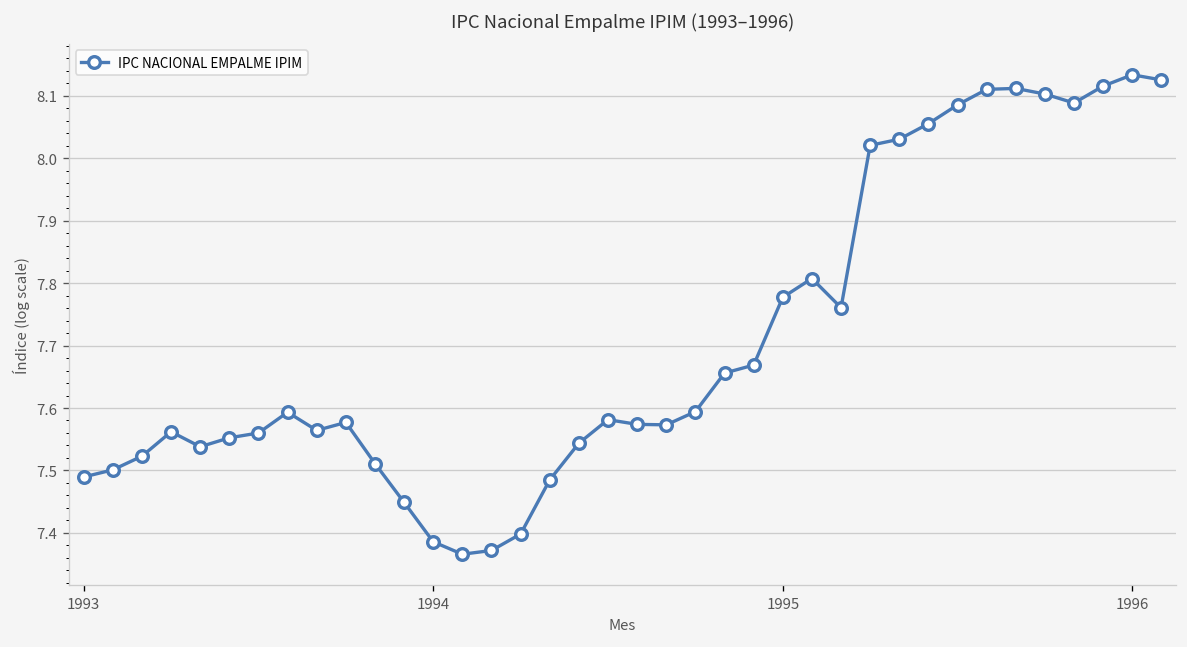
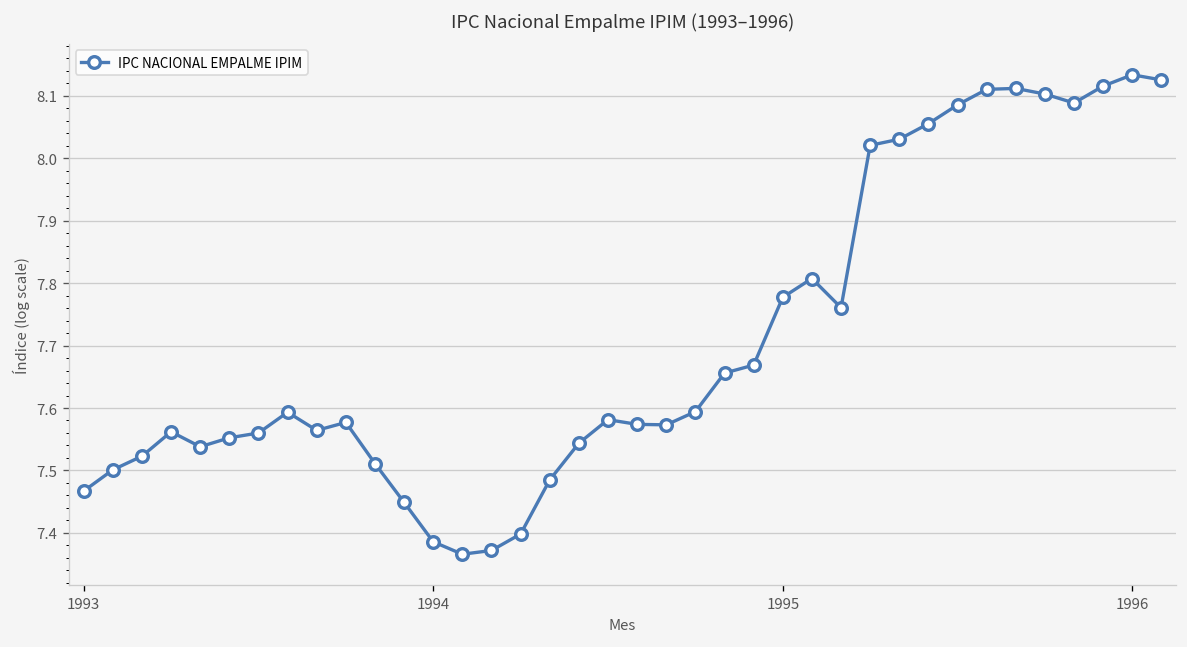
  {
-   "1993": 7.49,
+   "1993": 7.47,
    "1994": 7.39,
    "1995": 7.78,
    "1996": 8.13
  }
